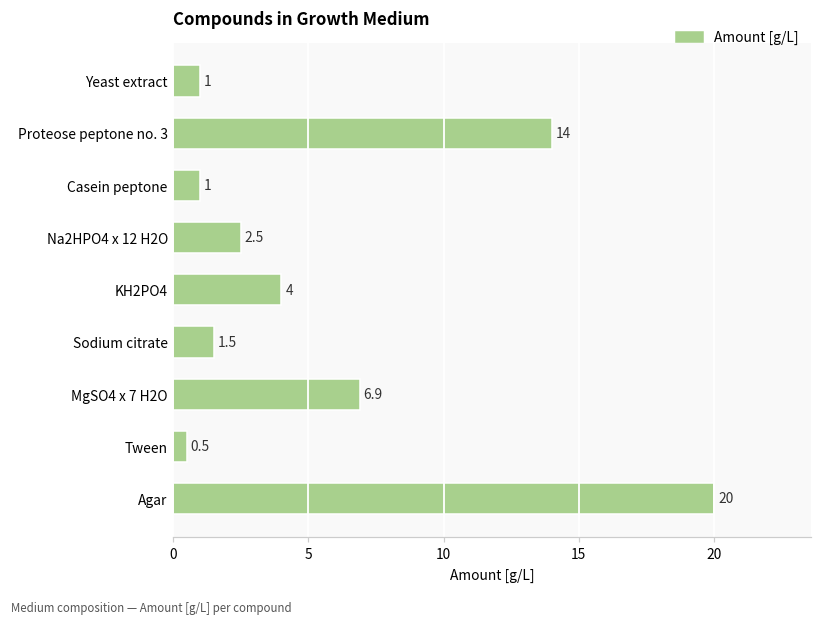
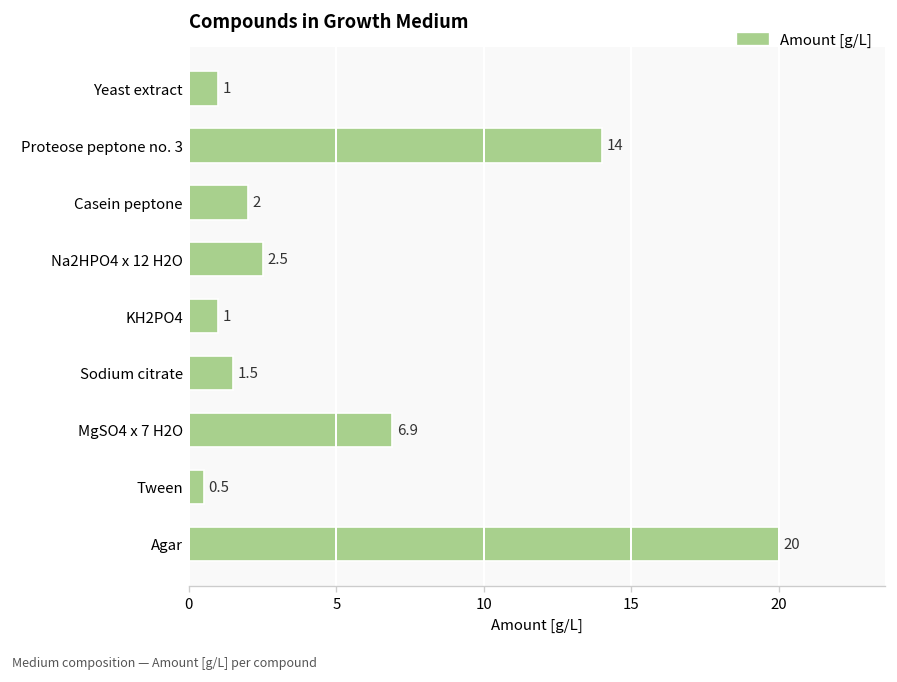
  {
    "Yeast extract": 1,
    "Proteose peptone no. 3": 14,
-   "Casein peptone": 1,
+   "Casein peptone": 2,
    "Na2HPO4 x 12 H2O": 2.5,
-   "KH2PO4": 4,
+   "KH2PO4": 1,
    "Sodium citrate": 1.5,
    "MgSO4 x 7 H2O": 6.9,
    "Tween": 0.5,
    "Agar": 20
  }
